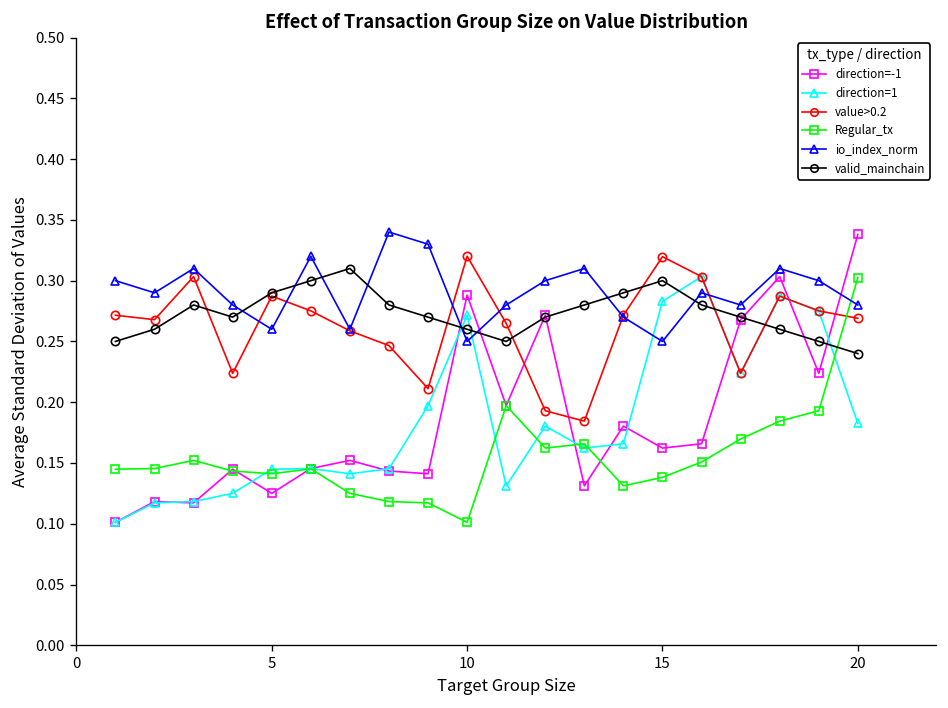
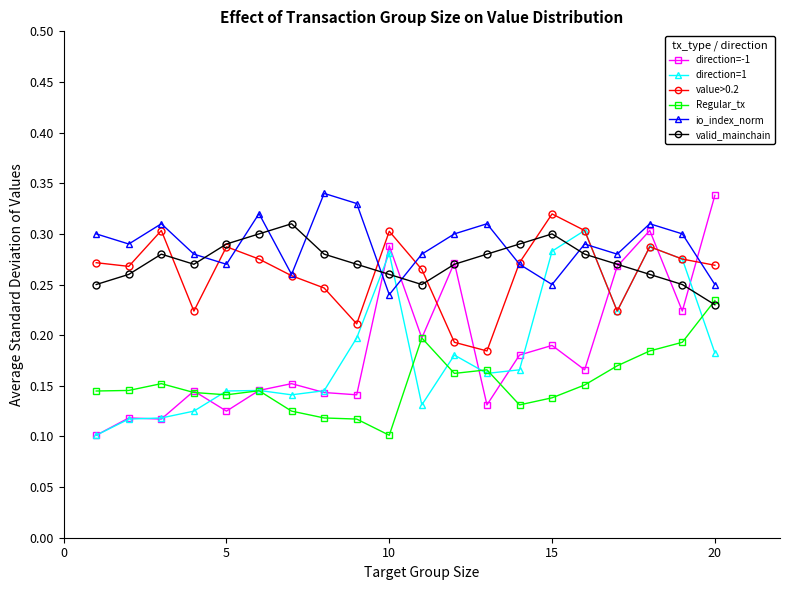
  {
    "direction=-1": {
      "5": 0.125,
      "10": 0.288,
-     "15": 0.162,
+     "15": 0.190,
      "20": 0.338
    },
    "direction=1": {
      "5": 0.145,
-     "10": 0.272,
+     "10": 0.281,
      "15": 0.283,
      "20": 0.182
    },
    "value>0.2": {
      "5": 0.287,
-     "10": 0.320,
+     "10": 0.303,
      "15": 0.320,
      "20": 0.269
    },
    "Regular_tx": {
      "5": 0.141,
      "10": 0.101,
      "15": 0.138,
-     "20": 0.303
+     "20": 0.234
    },
    "io_index_norm": {
-     "5": 0.26,
-     "10": 0.25,
+     "5": 0.27,
+     "10": 0.24,
      "15": 0.25,
-     "20": 0.28
+     "20": 0.25
    },
    "valid_mainchain": {
      "5": 0.29,
      "10": 0.26,
      "15": 0.30,
-     "20": 0.24
+     "20": 0.23
    }
  }
